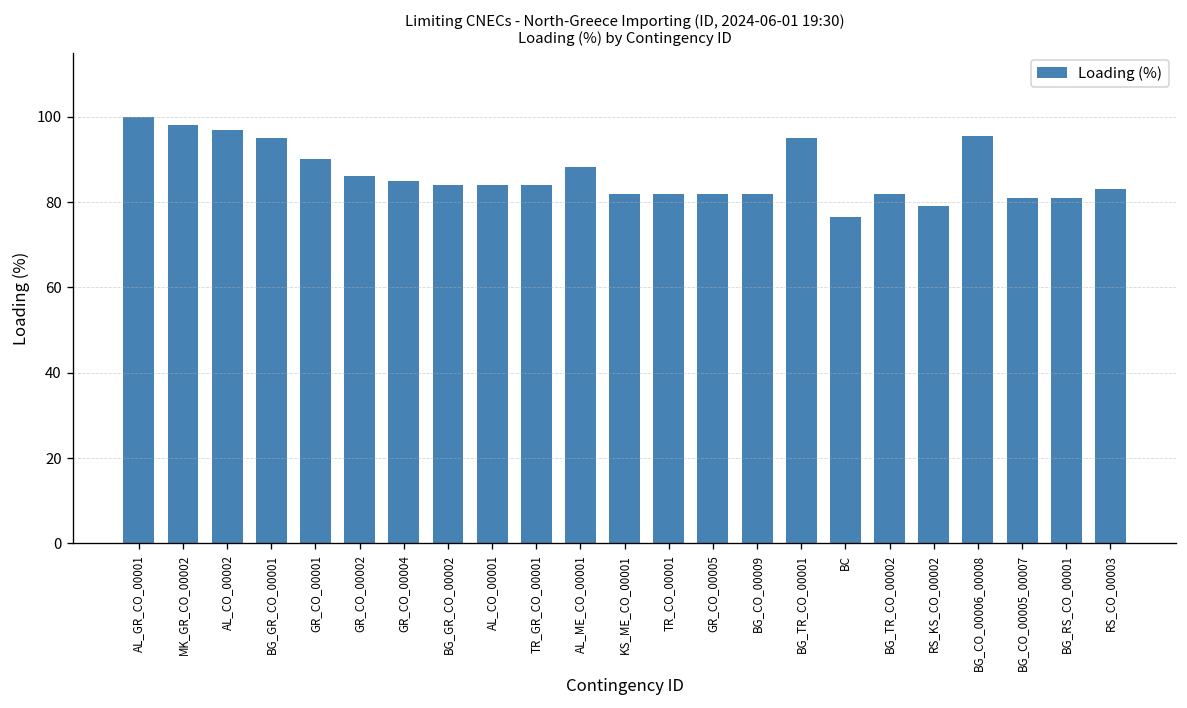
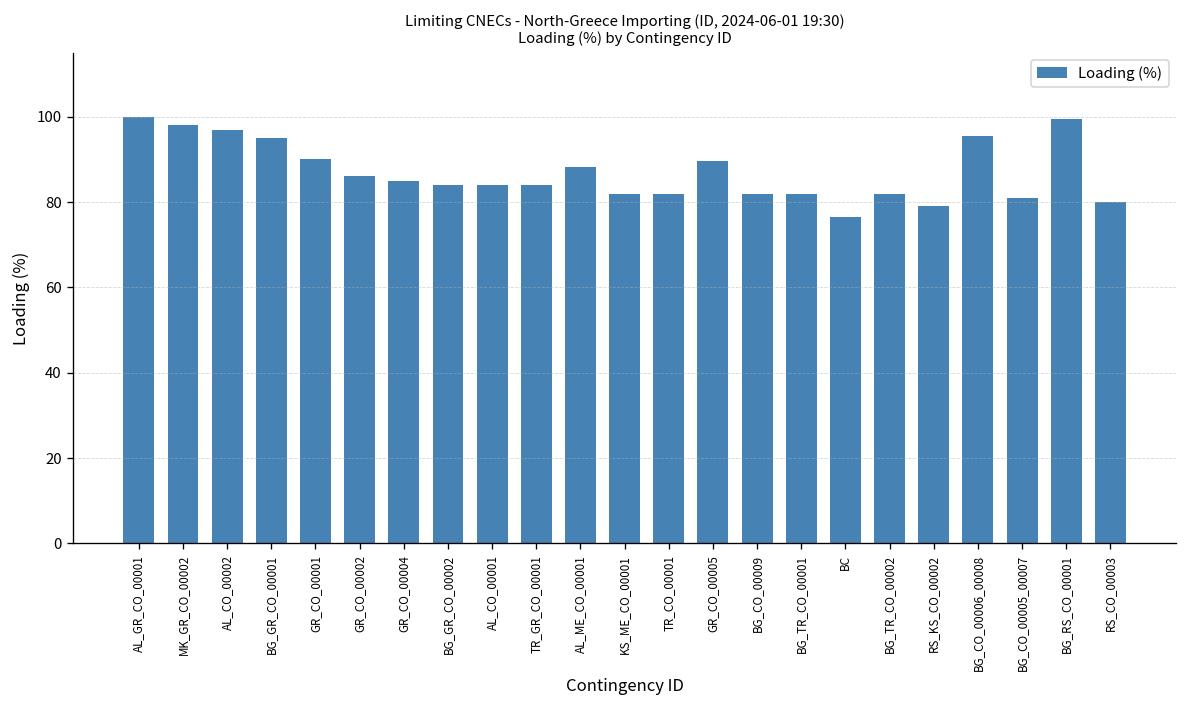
  {
    "AL_GR_CO_00001": 100,
    "MK_GR_CO_00002": 98,
    "AL_CO_00002": 97,
    "BG_GR_CO_00001": 95,
    "GR_CO_00001": 90,
    "GR_CO_00002": 86,
    "GR_CO_00004": 85,
    "BG_GR_CO_00002": 84,
    "AL_CO_00001": 84,
    "TR_GR_CO_00001": 84,
    "AL_ME_CO_00001": 88,
    "KS_ME_CO_00001": 82,
    "TR_CO_00001": 82,
-   "GR_CO_00005": 82,
+   "GR_CO_00005": 90,
    "BG_CO_00009": 82,
-   "BG_TR_CO_00001": 95,
+   "BG_TR_CO_00001": 82,
    "BC": 76,
    "BG_TR_CO_00002": 82,
    "RS_KS_CO_00002": 79,
    "BG_CO_00006_00008": 95,
    "BG_CO_00005_00007": 81,
-   "BG_RS_CO_00001": 81,
-   "RS_CO_00003": 83
+   "BG_RS_CO_00001": 100,
+   "RS_CO_00003": 80
  }
